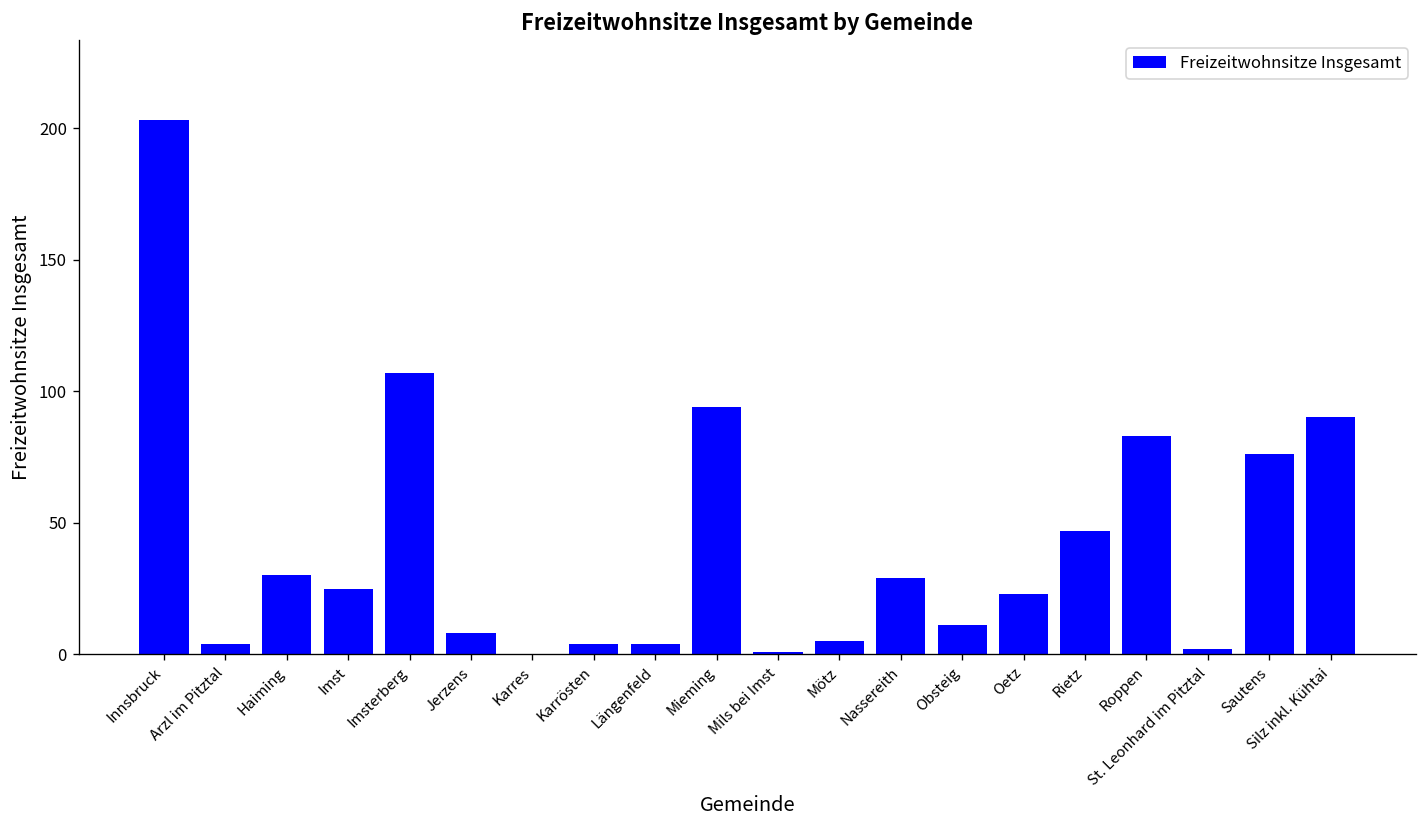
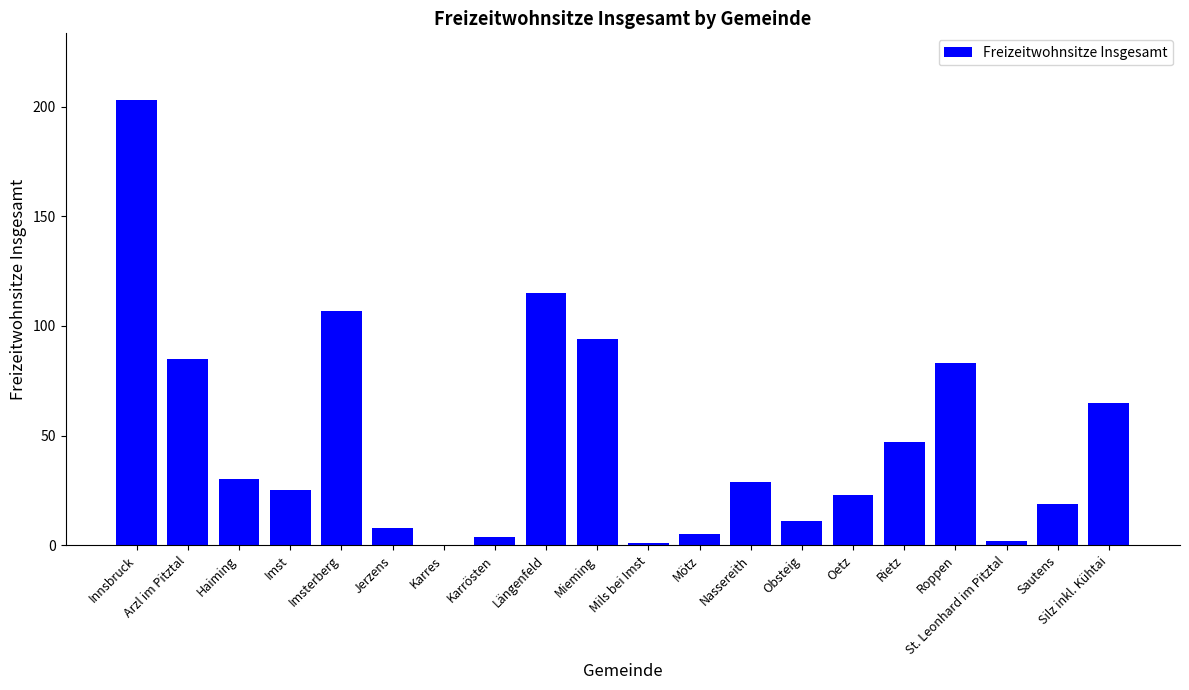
  {
    "Innsbruck": 203,
-   "Arzl im Pitztal": 4,
+   "Arzl im Pitztal": 85,
    "Haiming": 30,
    "Imst": 25,
    "Imsterberg": 107,
    "Jerzens": 8,
    "Karres": 0,
    "Karrösten": 4,
-   "Längenfeld": 4,
+   "Längenfeld": 115,
    "Mieming": 94,
    "Mötz": 5,
    "Nassereith": 29,
    "Obsteig": 11,
    "Oetz": 23,
    "Rietz": 47,
    "Roppen": 83,
    "St. Leonhard im Pitztal": 2,
-   "Sautens": 76,
-   "Silz inkl. Kühtai": 90
+   "Sautens": 19,
+   "Silz inkl. Kühtai": 65
  }
